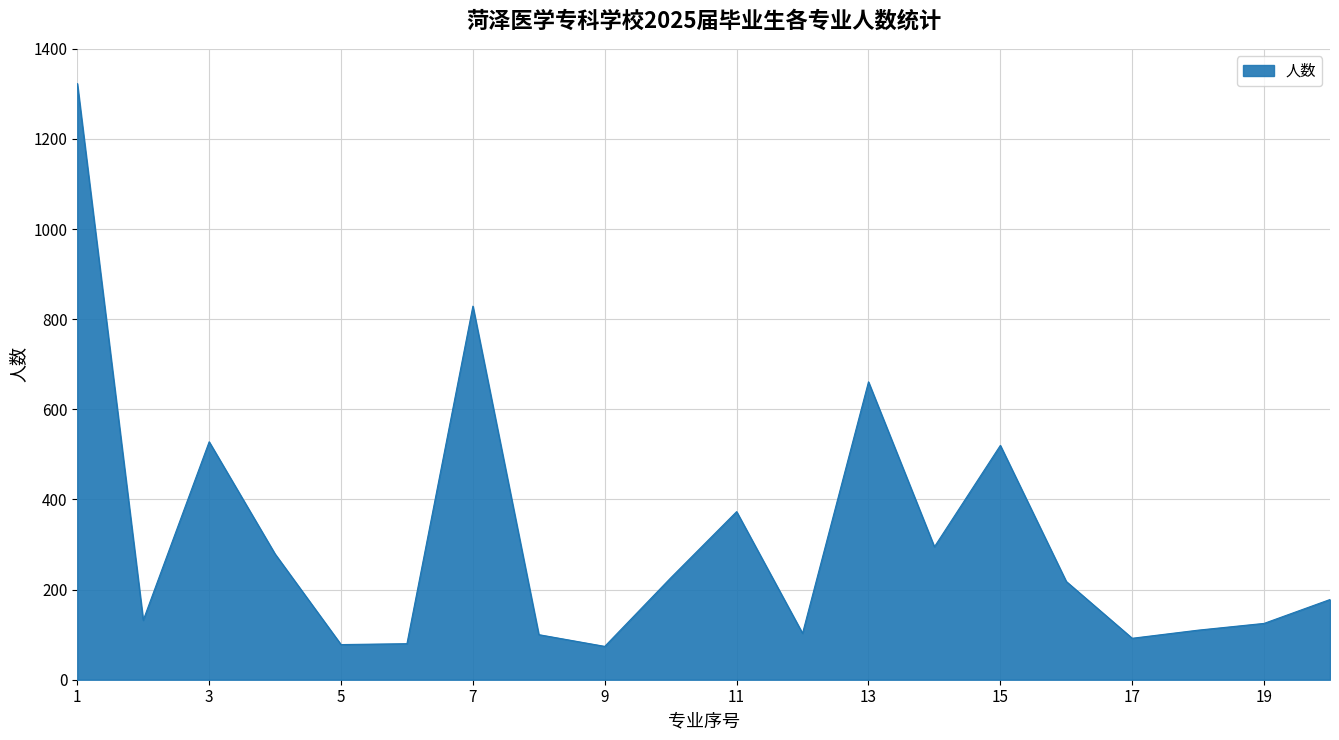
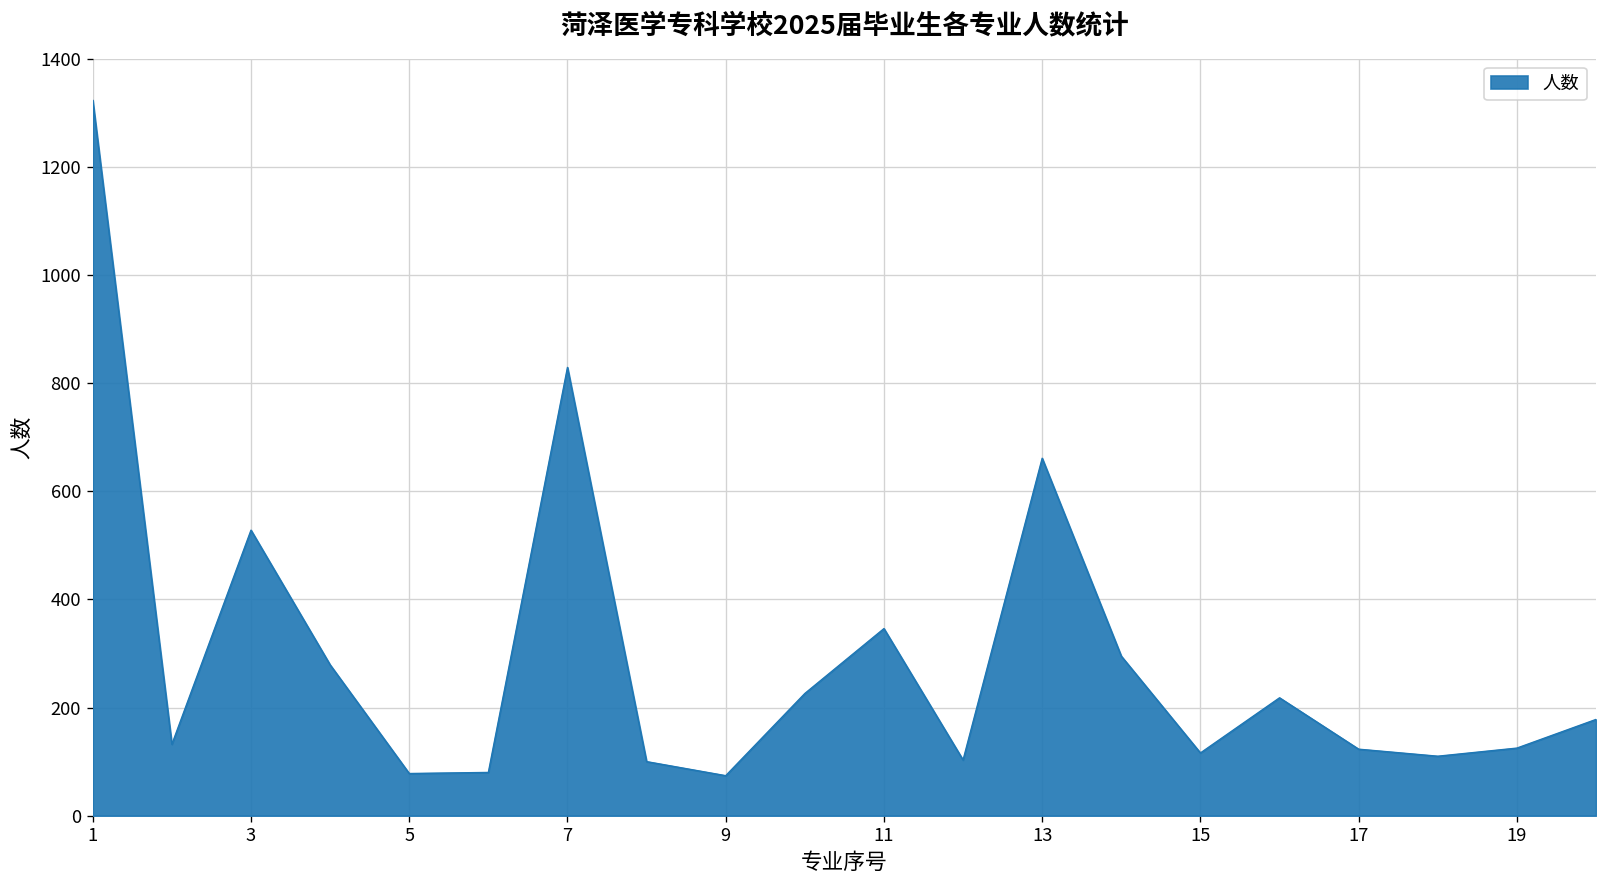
  {
    "1": 1320,
    "3": 530,
    "5": 80,
    "7": 830,
    "9": 70,
-   "11": 370,
+   "11": 350,
    "13": 660,
-   "15": 520,
-   "17": 90,
+   "15": 120,
+   "17": 120,
    "19": 130
  }
